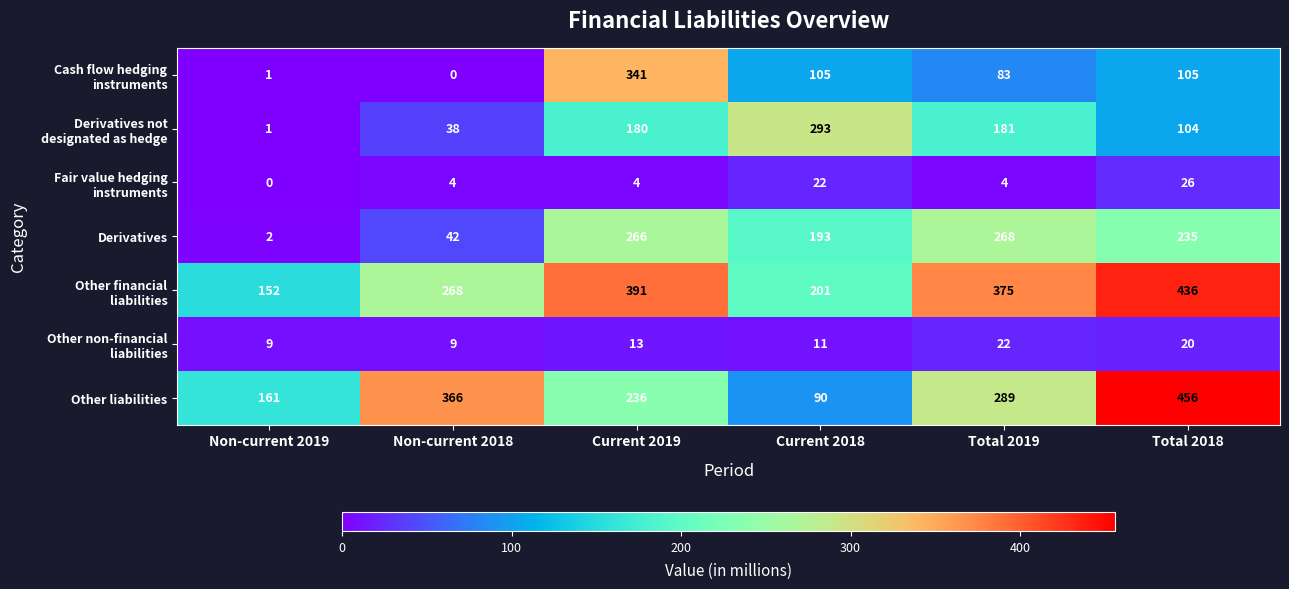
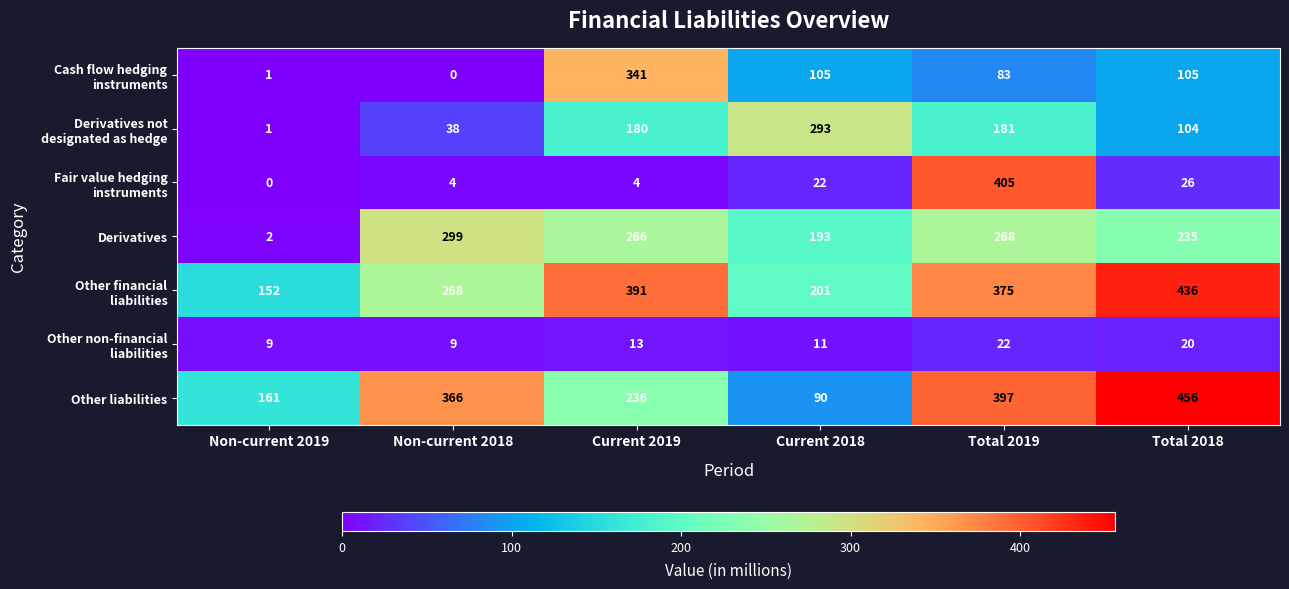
  {
    "Cash flow hedging instruments": {
      "Non-current 2019": 1,
      "Non-current 2018": 0,
      "Current 2019": 341,
      "Current 2018": 105,
      "Total 2019": 83,
      "Total 2018": 105
    },
    "Derivatives not designated as hedge": {
      "Non-current 2019": 1,
      "Non-current 2018": 38,
      "Current 2019": 180,
      "Current 2018": 293,
      "Total 2019": 181,
      "Total 2018": 104
    },
    "Fair value hedging instruments": {
      "Non-current 2019": 0,
      "Non-current 2018": 4,
      "Current 2019": 4,
      "Current 2018": 22,
-     "Total 2019": 4,
+     "Total 2019": 405,
      "Total 2018": 26
    },
    "Derivatives": {
      "Non-current 2019": 2,
-     "Non-current 2018": 42,
+     "Non-current 2018": 299,
      "Current 2019": 266,
      "Current 2018": 193,
      "Total 2019": 268,
      "Total 2018": 235
    },
    "Other financial liabilities": {
      "Non-current 2019": 152,
      "Non-current 2018": 268,
      "Current 2019": 391,
      "Current 2018": 201,
      "Total 2019": 375,
      "Total 2018": 436
    },
    "Other non-financial liabilities": {
      "Non-current 2019": 9,
      "Non-current 2018": 9,
      "Current 2019": 13,
      "Current 2018": 11,
      "Total 2019": 22,
      "Total 2018": 20
    },
    "Other liabilities": {
      "Non-current 2019": 161,
      "Non-current 2018": 366,
      "Current 2019": 236,
      "Current 2018": 90,
-     "Total 2019": 289,
+     "Total 2019": 397,
      "Total 2018": 456
    }
  }
